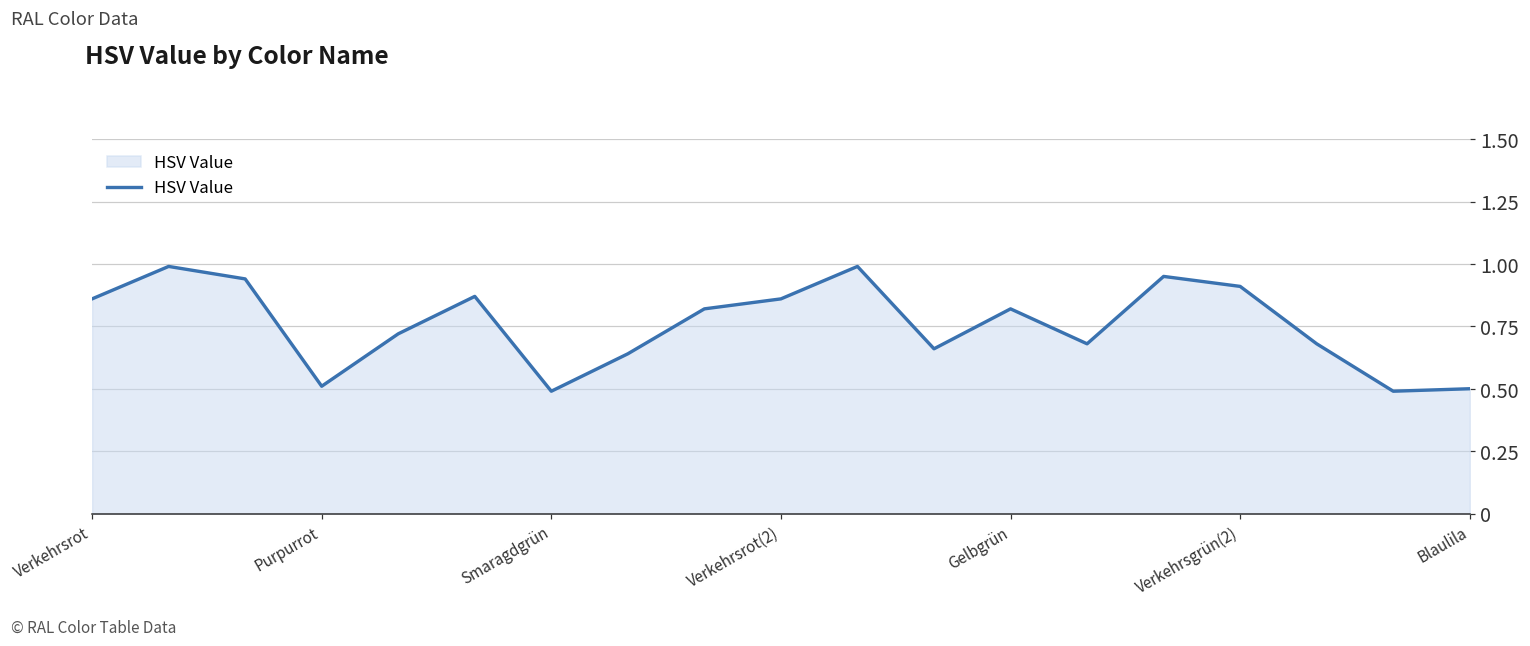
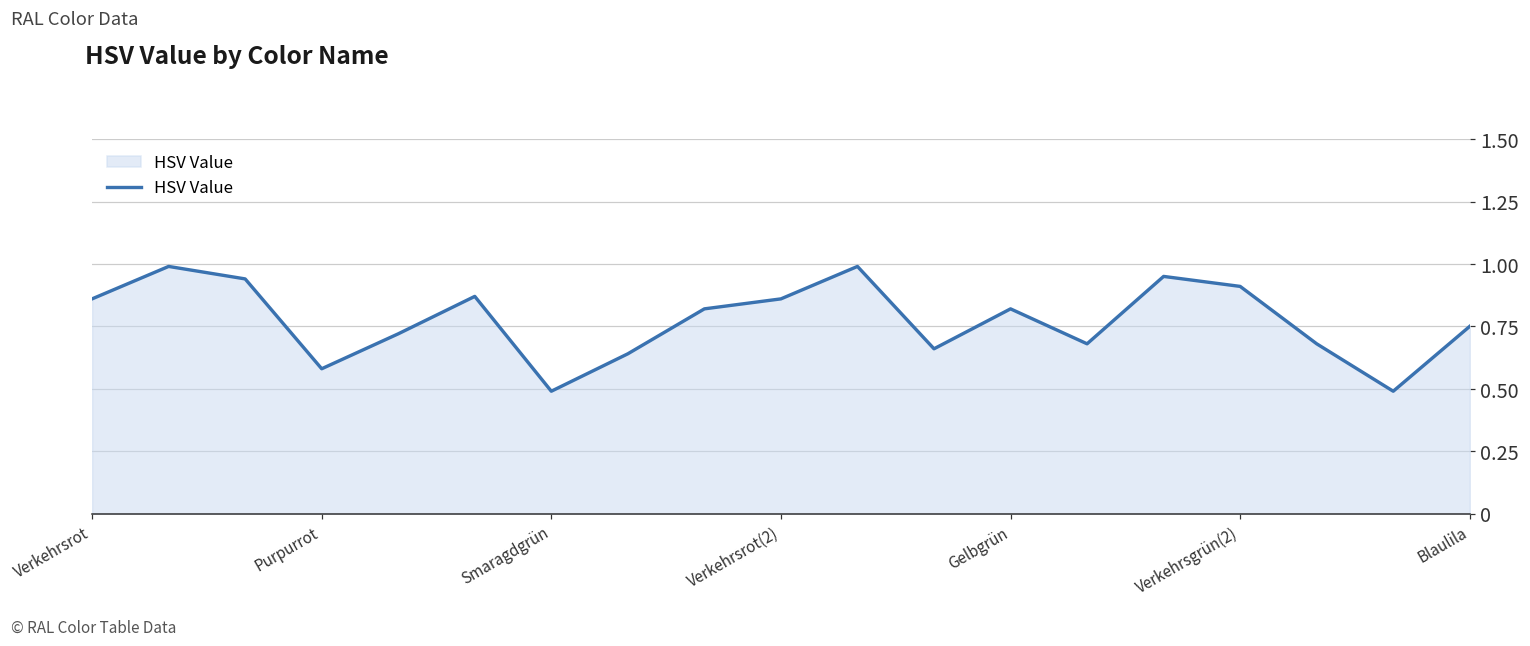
  {
    "Verkehrsrot": 0.86,
-   "Purpurrot": 0.51,
+   "Purpurrot": 0.58,
    "Smaragdgrün": 0.49,
    "Verkehrsrot(2)": 0.86,
    "Gelbgrün": 0.82,
    "Verkehrsgrün(2)": 0.91,
-   "Blaulila": 0.50
+   "Blaulila": 0.75
  }
